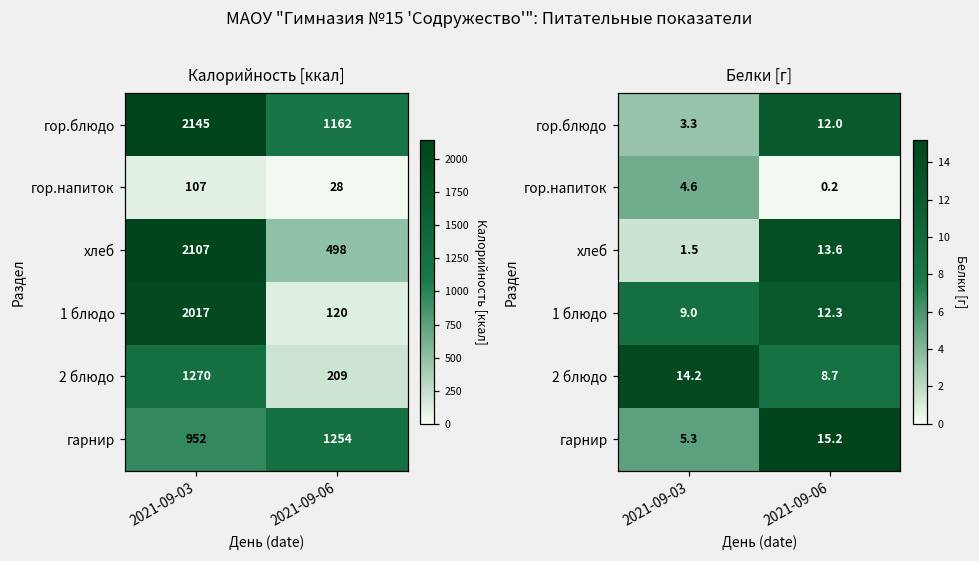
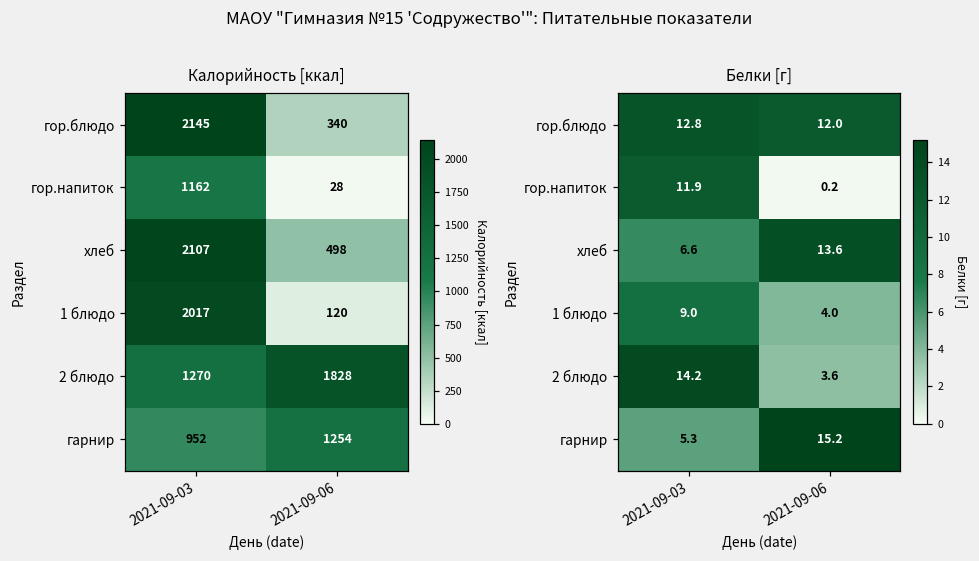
  {
    "Калорийность [ккал]": {
      "гор.блюдо": {
        "2021-09-03": 2145,
-       "2021-09-06": 1162
+       "2021-09-06": 340
      },
      "гор.напиток": {
-       "2021-09-03": 107,
+       "2021-09-03": 1162,
        "2021-09-06": 28
      },
      "хлеб": {
        "2021-09-03": 2107,
        "2021-09-06": 498
      },
      "1 блюдо": {
        "2021-09-03": 2017,
        "2021-09-06": 120
      },
      "2 блюдо": {
        "2021-09-03": 1270,
-       "2021-09-06": 209
+       "2021-09-06": 1828
      },
      "гарнир": {
        "2021-09-03": 952,
        "2021-09-06": 1254
      }
    },
    "Белки [г]": {
      "гор.блюдо": {
-       "2021-09-03": 3.3,
+       "2021-09-03": 12.8,
        "2021-09-06": 12.0
      },
      "гор.напиток": {
-       "2021-09-03": 4.6,
+       "2021-09-03": 11.9,
        "2021-09-06": 0.2
      },
      "хлеб": {
-       "2021-09-03": 1.5,
+       "2021-09-03": 6.6,
        "2021-09-06": 13.6
      },
      "1 блюдо": {
        "2021-09-03": 9.0,
-       "2021-09-06": 12.3
+       "2021-09-06": 4.0
      },
      "2 блюдо": {
        "2021-09-03": 14.2,
-       "2021-09-06": 8.7
+       "2021-09-06": 3.6
      },
      "гарнир": {
        "2021-09-03": 5.3,
        "2021-09-06": 15.2
      }
    }
  }
